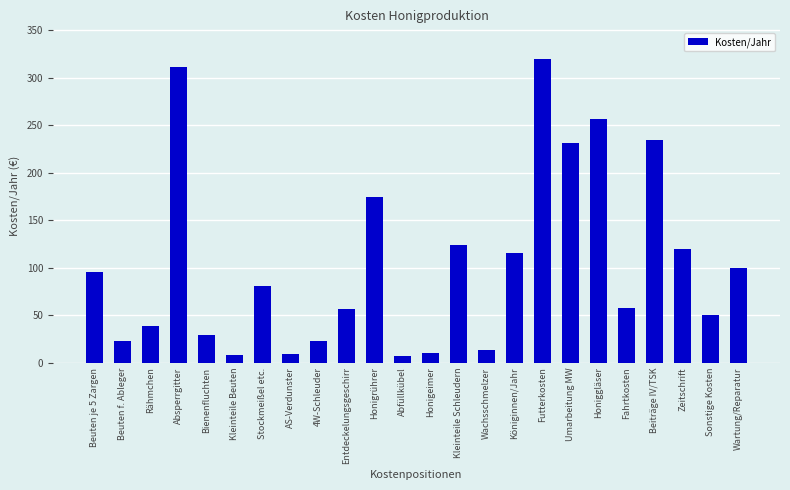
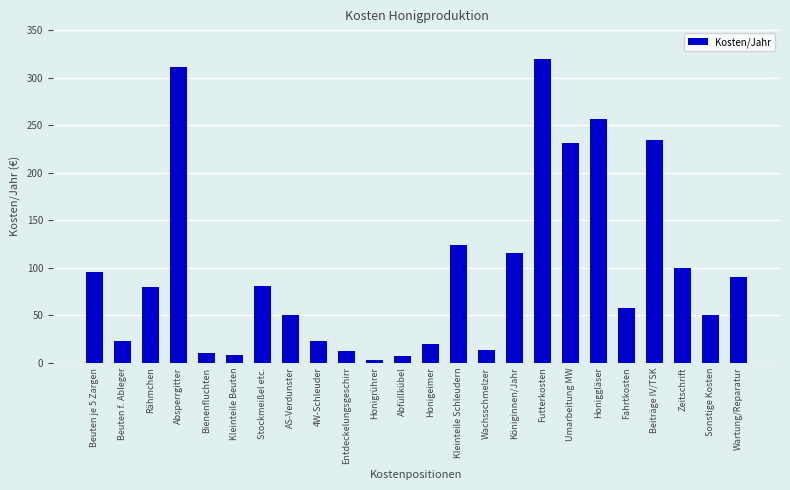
  {
    "Beuten je 5 Zargen": 100,
    "Beuten f. Ableger": 20,
-   "Rähmchen": 40,
+   "Rähmchen": 80,
    "Absperrgitter": 310,
-   "Bienenfluchten": 30,
+   "Bienenfluchten": 10,
    "Kleinteile Beuten": 10,
    "Stockmeißel etc.": 80,
-   "AS-Verdunster": 10,
+   "AS-Verdunster": 50,
    "4W-Schleuder": 20,
-   "Entdeckelungsgeschirr": 60,
-   "Honigrührer": 170,
+   "Entdeckelungsgeschirr": 10,
+   "Honigrührer": 0,
    "Abfüllkübel": 10,
-   "Honigeimer": 10,
+   "Honigeimer": 20,
    "Kleinteile Schleudern": 120,
    "Wachsschmelzer": 10,
    "Königinnen/Jahr": 120,
    "Futterkosten": 320,
    "Umarbeitung MW": 230,
    "Honiggläser": 260,
    "Fahrtkosten": 60,
    "Beiträge IV/TSK": 230,
-   "Zeitschrift": 120,
+   "Zeitschrift": 100,
    "Sonstige Kosten": 50,
-   "Wartung/Reparatur": 100
+   "Wartung/Reparatur": 90
  }
